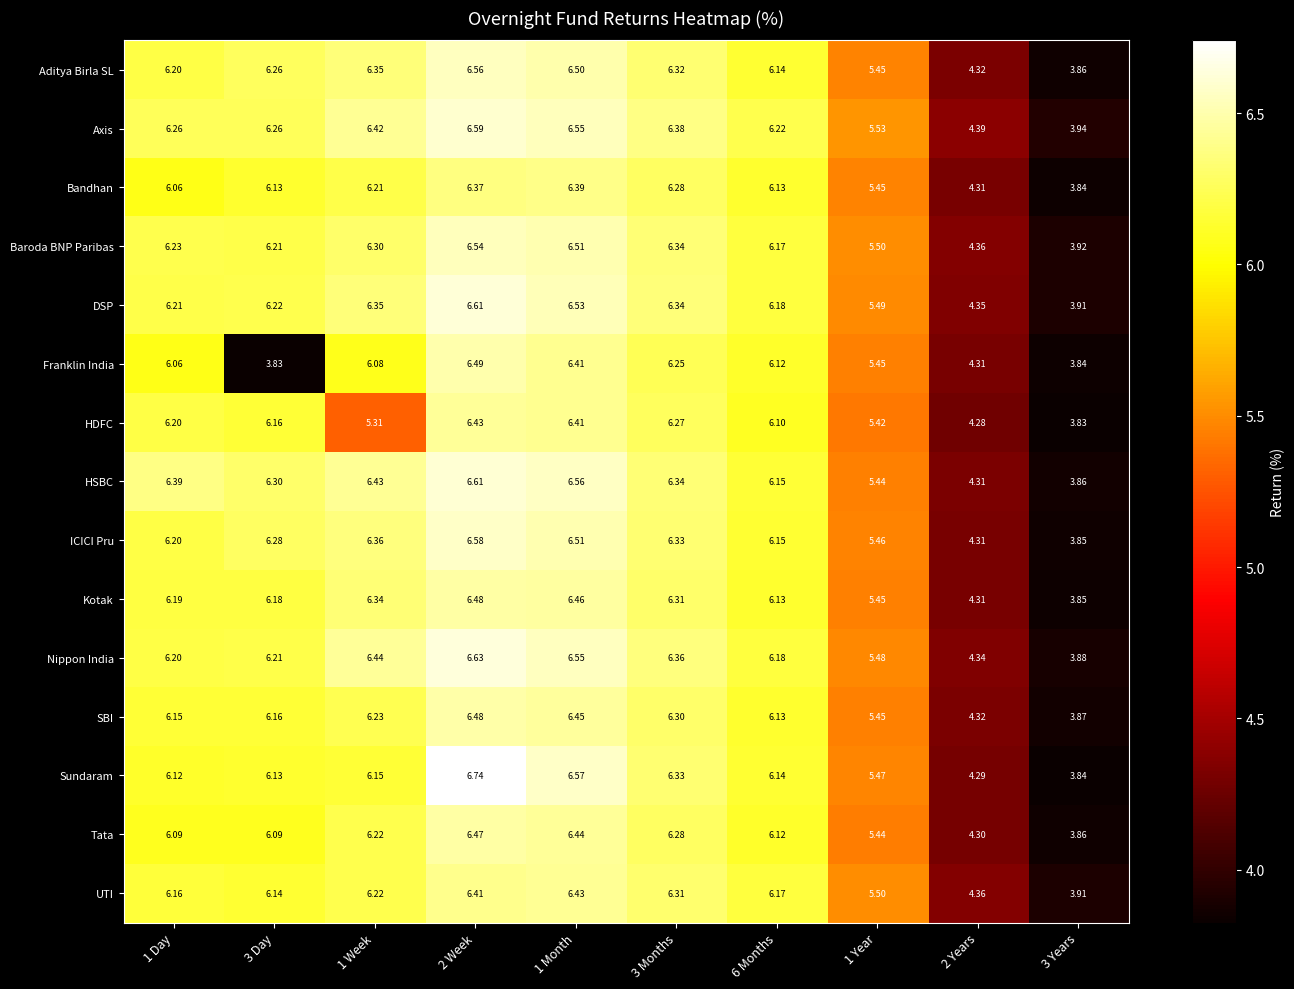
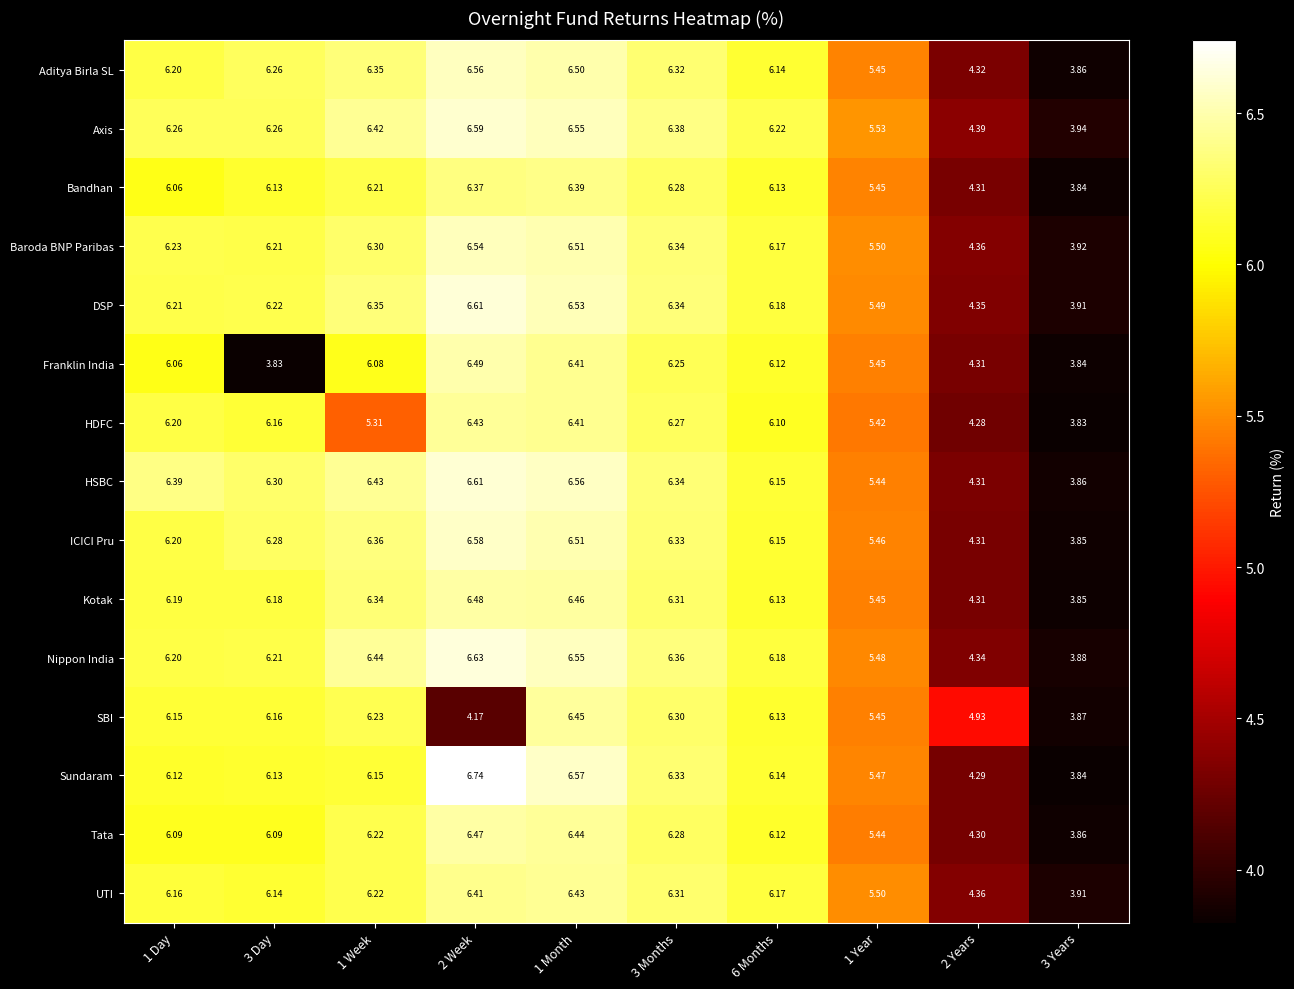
  {
    "Aditya Birla SL": {
      "1 Day": 6.20,
      "3 Day": 6.26,
      "1 Week": 6.35,
      "2 Week": 6.56,
      "1 Month": 6.50,
      "3 Months": 6.32,
      "6 Months": 6.14,
      "1 Year": 5.45,
      "2 Years": 4.32,
      "3 Years": 3.86
    },
    "Axis": {
      "1 Day": 6.26,
      "3 Day": 6.26,
      "1 Week": 6.42,
      "2 Week": 6.59,
      "1 Month": 6.55,
      "3 Months": 6.38,
      "6 Months": 6.22,
      "1 Year": 5.53,
      "2 Years": 4.39,
      "3 Years": 3.94
    },
    "Bandhan": {
      "1 Day": 6.06,
      "3 Day": 6.13,
      "1 Week": 6.21,
      "2 Week": 6.37,
      "1 Month": 6.39,
      "3 Months": 6.28,
      "6 Months": 6.13,
      "1 Year": 5.45,
      "2 Years": 4.31,
      "3 Years": 3.84
    },
    "Baroda BNP Paribas": {
      "1 Day": 6.23,
      "3 Day": 6.21,
      "1 Week": 6.30,
      "2 Week": 6.54,
      "1 Month": 6.51,
      "3 Months": 6.34,
      "6 Months": 6.17,
      "1 Year": 5.50,
      "2 Years": 4.36,
      "3 Years": 3.92
    },
    "DSP": {
      "1 Day": 6.21,
      "3 Day": 6.22,
      "1 Week": 6.35,
      "2 Week": 6.61,
      "1 Month": 6.53,
      "3 Months": 6.34,
      "6 Months": 6.18,
      "1 Year": 5.49,
      "2 Years": 4.35,
      "3 Years": 3.91
    },
    "Franklin India": {
      "1 Day": 6.06,
      "3 Day": 3.83,
      "1 Week": 6.08,
      "2 Week": 6.49,
      "1 Month": 6.41,
      "3 Months": 6.25,
      "6 Months": 6.12,
      "1 Year": 5.45,
      "2 Years": 4.31,
      "3 Years": 3.84
    },
    "HDFC": {
      "1 Day": 6.20,
      "3 Day": 6.16,
      "1 Week": 5.31,
      "2 Week": 6.43,
      "1 Month": 6.41,
      "3 Months": 6.27,
      "6 Months": 6.10,
      "1 Year": 5.42,
      "2 Years": 4.28,
      "3 Years": 3.83
    },
    "HSBC": {
      "1 Day": 6.39,
      "3 Day": 6.30,
      "1 Week": 6.43,
      "2 Week": 6.61,
      "1 Month": 6.56,
      "3 Months": 6.34,
      "6 Months": 6.15,
      "1 Year": 5.44,
      "2 Years": 4.31,
      "3 Years": 3.86
    },
    "ICICI Pru": {
      "1 Day": 6.20,
      "3 Day": 6.28,
      "1 Week": 6.36,
      "2 Week": 6.58,
      "1 Month": 6.51,
      "3 Months": 6.33,
      "6 Months": 6.15,
      "1 Year": 5.46,
      "2 Years": 4.31,
      "3 Years": 3.85
    },
    "Kotak": {
      "1 Day": 6.19,
      "3 Day": 6.18,
      "1 Week": 6.34,
      "2 Week": 6.48,
      "1 Month": 6.46,
      "3 Months": 6.31,
      "6 Months": 6.13,
      "1 Year": 5.45,
      "2 Years": 4.31,
      "3 Years": 3.85
    },
    "Nippon India": {
      "1 Day": 6.20,
      "3 Day": 6.21,
      "1 Week": 6.44,
      "2 Week": 6.63,
      "1 Month": 6.55,
      "3 Months": 6.36,
      "6 Months": 6.18,
      "1 Year": 5.48,
      "2 Years": 4.34,
      "3 Years": 3.88
    },
    "SBI": {
      "1 Day": 6.15,
      "3 Day": 6.16,
      "1 Week": 6.23,
-     "2 Week": 6.48,
+     "2 Week": 4.17,
      "1 Month": 6.45,
      "3 Months": 6.30,
      "6 Months": 6.13,
      "1 Year": 5.45,
-     "2 Years": 4.32,
+     "2 Years": 4.93,
      "3 Years": 3.87
    },
    "Sundaram": {
      "1 Day": 6.12,
      "3 Day": 6.13,
      "1 Week": 6.15,
      "2 Week": 6.74,
      "1 Month": 6.57,
      "3 Months": 6.33,
      "6 Months": 6.14,
      "1 Year": 5.47,
      "2 Years": 4.29,
      "3 Years": 3.84
    },
    "Tata": {
      "1 Day": 6.09,
      "3 Day": 6.09,
      "1 Week": 6.22,
      "2 Week": 6.47,
      "1 Month": 6.44,
      "3 Months": 6.28,
      "6 Months": 6.12,
      "1 Year": 5.44,
      "2 Years": 4.30,
      "3 Years": 3.86
    },
    "UTI": {
      "1 Day": 6.16,
      "3 Day": 6.14,
      "1 Week": 6.22,
      "2 Week": 6.41,
      "1 Month": 6.43,
      "3 Months": 6.31,
      "6 Months": 6.17,
      "1 Year": 5.50,
      "2 Years": 4.36,
      "3 Years": 3.91
    }
  }
